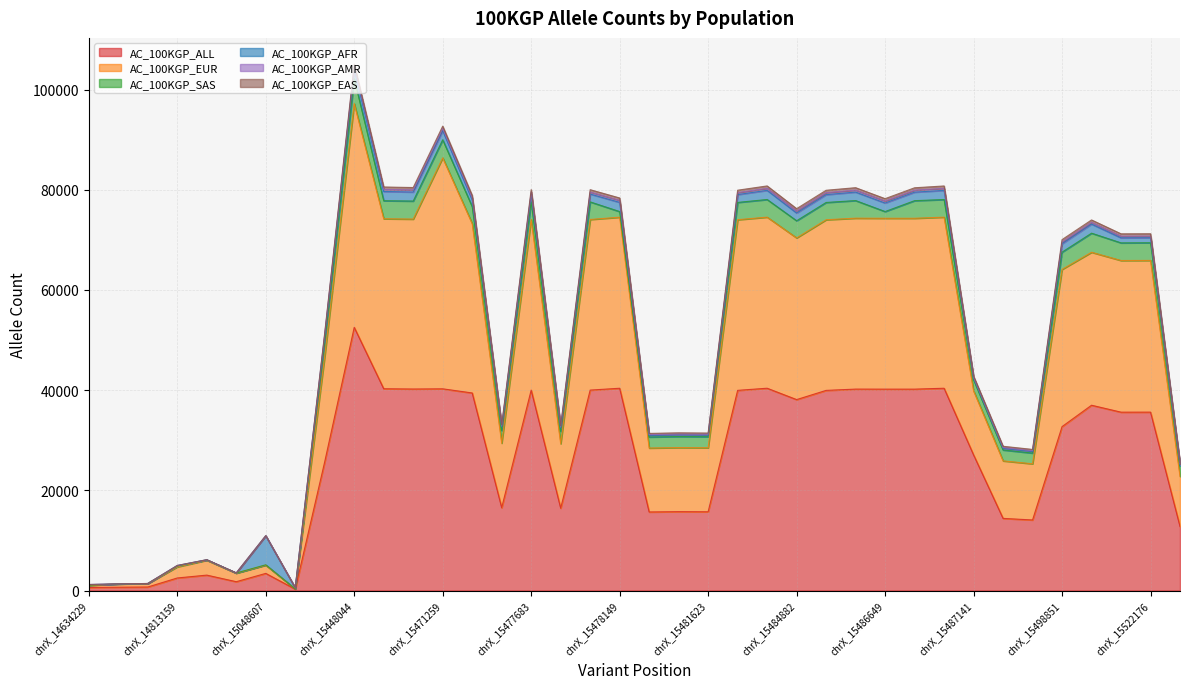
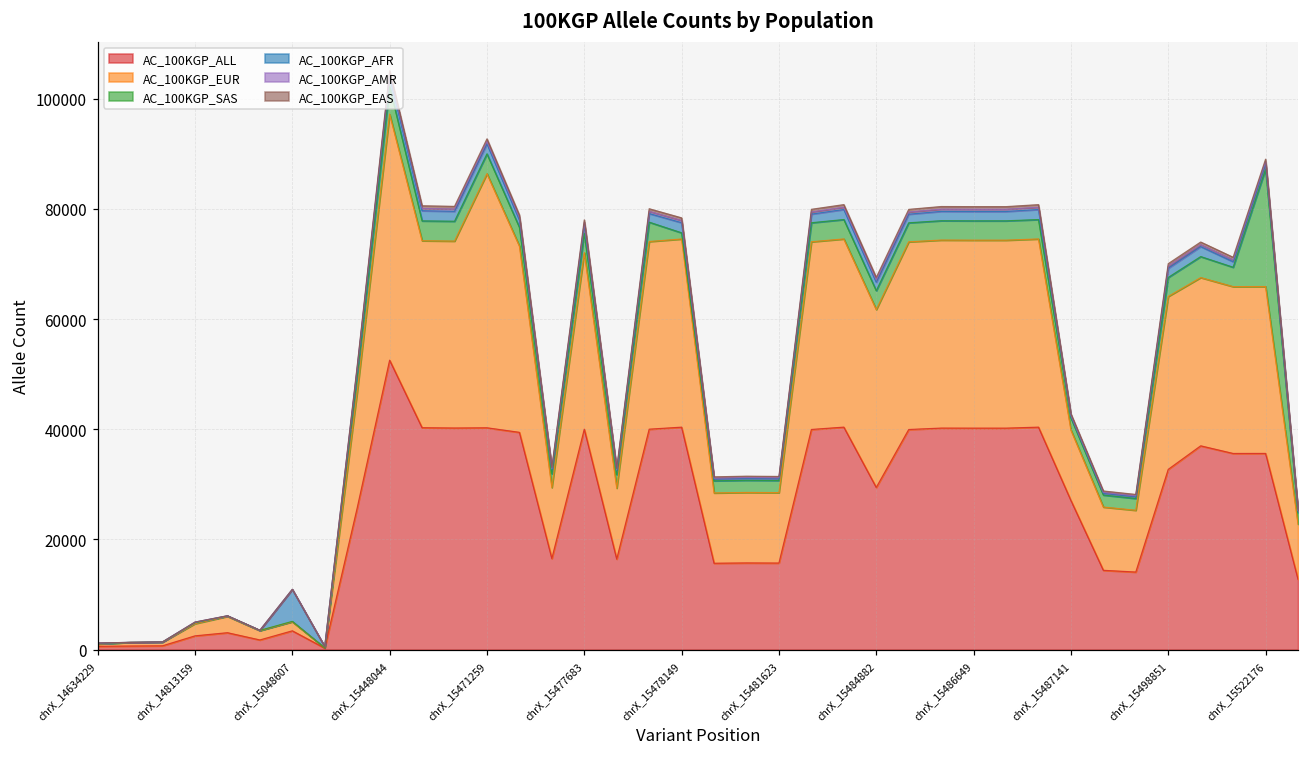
  {
    "AC_100KGP_ALL": {
      "chrX_14813159": 3000,
      "chrX_15048607": 3000,
      "chrX_15448044": 53000,
      "chrX_15471259": 40000,
      "chrX_15477683": 40000,
      "chrX_15478149": 40000,
      "chrX_15481623": 16000,
-     "chrX_15484882": 38000,
+     "chrX_15484882": 29000,
      "chrX_15486649": 40000,
      "chrX_15487141": 27000,
      "chrX_15498851": 33000,
      "chrX_15522176": 36000
    },
    "AC_100KGP_EUR": {
      "chrX_15448044": 45000,
      "chrX_15471259": 46000,
-     "chrX_15477683": 34000,
+     "chrX_15477683": 32000,
      "chrX_15478149": 34000,
      "chrX_15481623": 13000,
      "chrX_15484882": 32000,
      "chrX_15486649": 34000,
      "chrX_15487141": 13000,
      "chrX_15498851": 31000,
      "chrX_15522176": 30000
    },
    "AC_100KGP_SAS": {
      "chrX_15471259": 4000,
      "chrX_15477683": 4000,
      "chrX_15478149": 1000,
      "chrX_15484882": 3000,
-     "chrX_15486649": 1000,
+     "chrX_15486649": 4000,
      "chrX_15498851": 3000,
-     "chrX_15522176": 4000
+     "chrX_15522176": 21000
    }
  }
